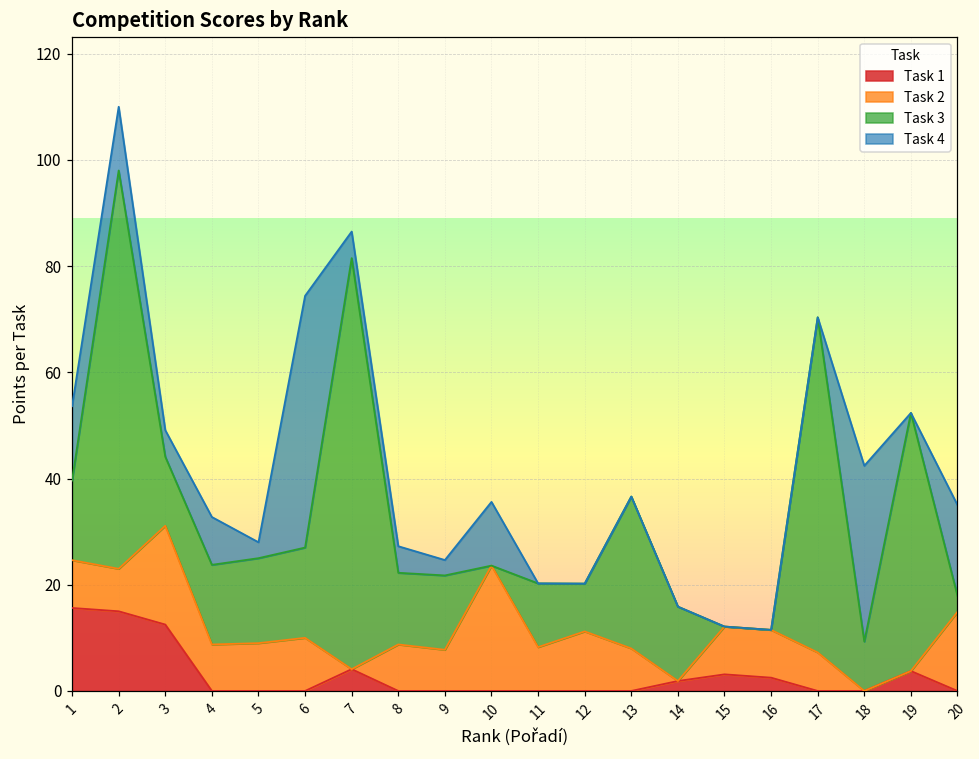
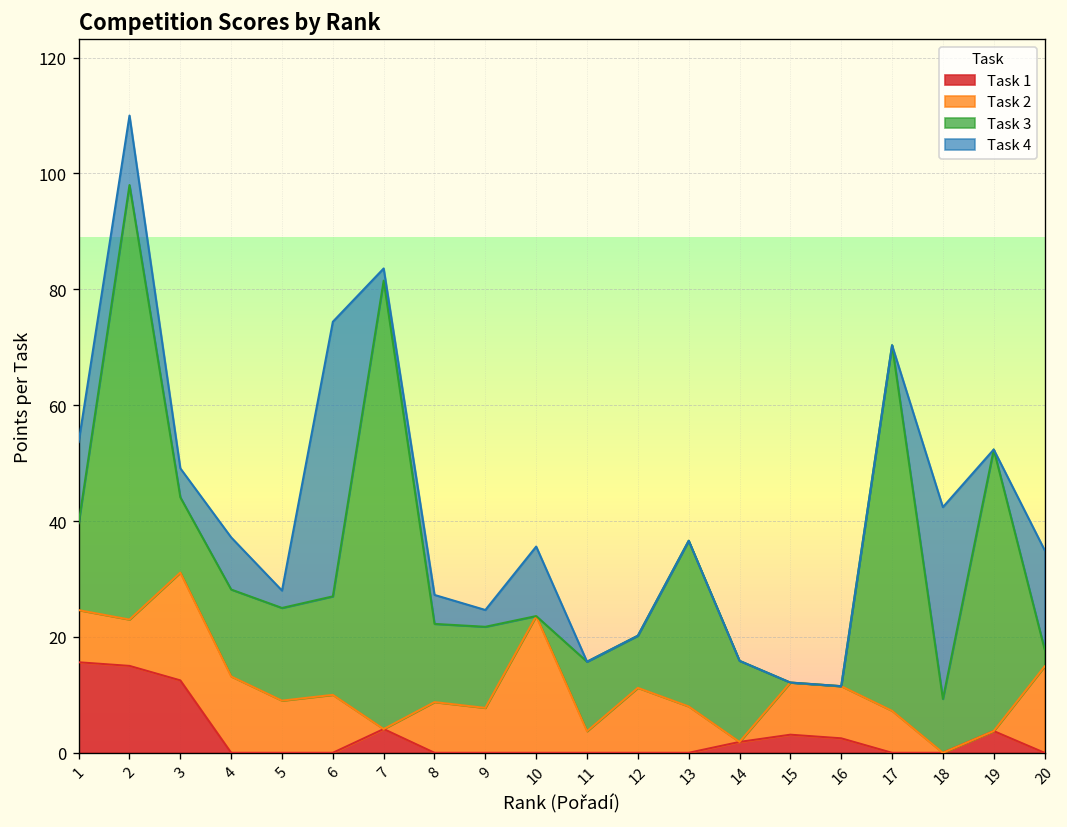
  {
    "Task 1": {
      "1": 16,
      "2": 15,
      "3": 13,
      "4": 0,
      "5": 0,
      "6": 0,
      "8": 0,
      "9": 0,
      "10": 0,
      "11": 0,
      "12": 0,
      "13": 0,
      "15": 3,
      "16": 3,
      "17": 0,
      "20": 0
    },
    "Task 2": {
      "1": 9,
      "2": 8,
      "3": 19,
-     "4": 9,
+     "4": 13,
      "5": 9,
      "6": 10,
      "8": 9,
      "9": 8,
-     "11": 8,
+     "11": 4,
      "12": 11,
      "13": 8,
      "17": 7,
      "20": 15
    },
    "Task 3": {
      "1": 15,
      "2": 75,
      "3": 13,
      "4": 15,
      "5": 16,
      "6": 17,
      "7": 77,
      "8": 14,
      "9": 14,
      "18": 9,
      "20": 3
    },
    "Task 4": {
      "1": 14,
      "2": 12,
      "3": 5,
      "4": 9,
      "5": 3,
      "6": 47,
-     "7": 5,
+     "7": 2,
      "8": 5,
      "9": 3,
      "10": 12,
      "18": 33,
      "20": 17
    }
  }
